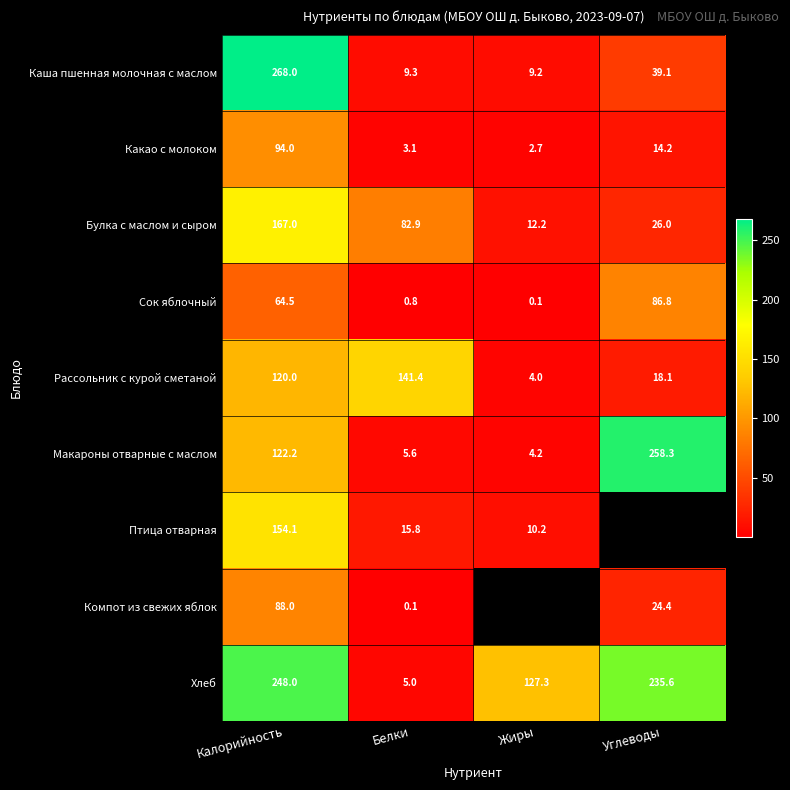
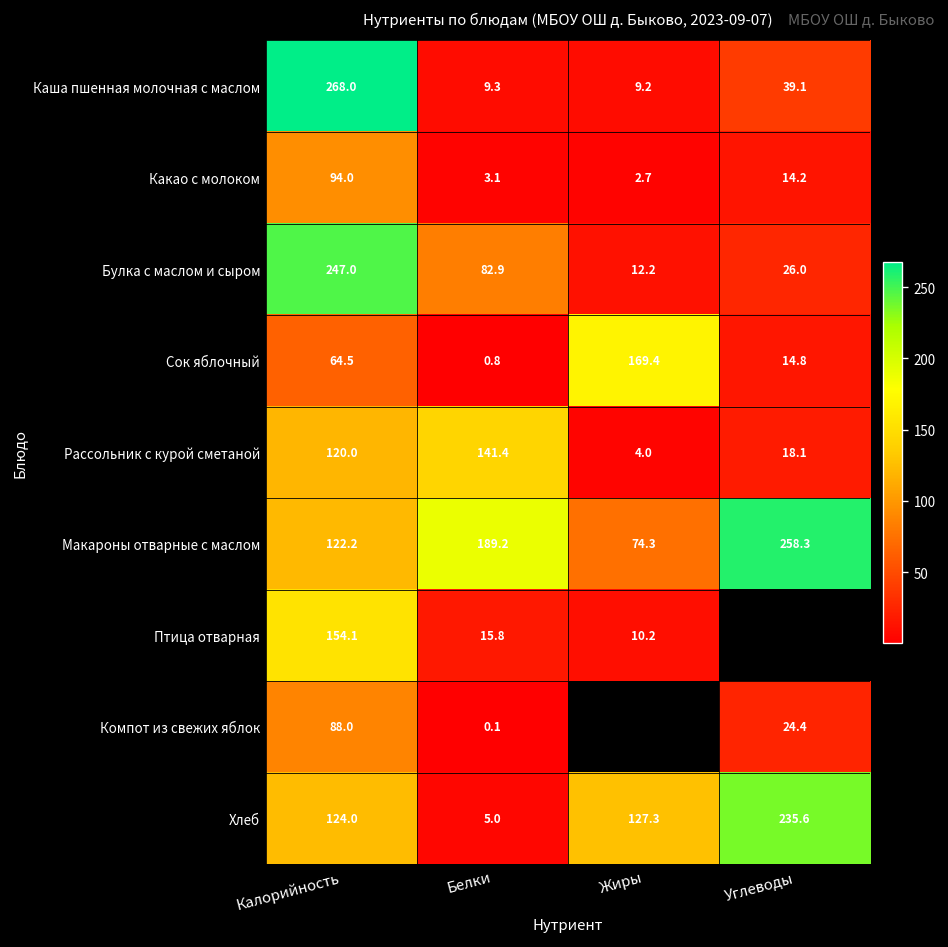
  {
    "Каша пшенная молочная с маслом": {
      "Калорийность": 268.0,
      "Белки": 9.3,
      "Жиры": 9.2,
      "Углеводы": 39.1
    },
    "Какао с молоком": {
      "Калорийность": 94.0,
      "Белки": 3.1,
      "Жиры": 2.7,
      "Углеводы": 14.2
    },
    "Булка с маслом и сыром": {
-     "Калорийность": 167.0,
+     "Калорийность": 247.0,
      "Белки": 82.9,
      "Жиры": 12.2,
      "Углеводы": 26.0
    },
    "Сок яблочный": {
      "Калорийность": 64.5,
      "Белки": 0.8,
-     "Жиры": 0.1,
-     "Углеводы": 86.8
+     "Жиры": 169.4,
+     "Углеводы": 14.8
    },
    "Рассольник с курой сметаной": {
      "Калорийность": 120.0,
      "Белки": 141.4,
      "Жиры": 4.0,
      "Углеводы": 18.1
    },
    "Макароны отварные с маслом": {
      "Калорийность": 122.2,
-     "Белки": 5.6,
-     "Жиры": 4.2,
+     "Белки": 189.2,
+     "Жиры": 74.3,
      "Углеводы": 258.3
    },
    "Птица отварная": {
      "Калорийность": 154.1,
      "Белки": 15.8,
      "Жиры": 10.2
    },
    "Компот из свежих яблок": {
      "Калорийность": 88.0,
      "Белки": 0.1,
      "Углеводы": 24.4
    },
    "Хлеб": {
-     "Калорийность": 248.0,
+     "Калорийность": 124.0,
      "Белки": 5.0,
      "Жиры": 127.3,
      "Углеводы": 235.6
    }
  }
